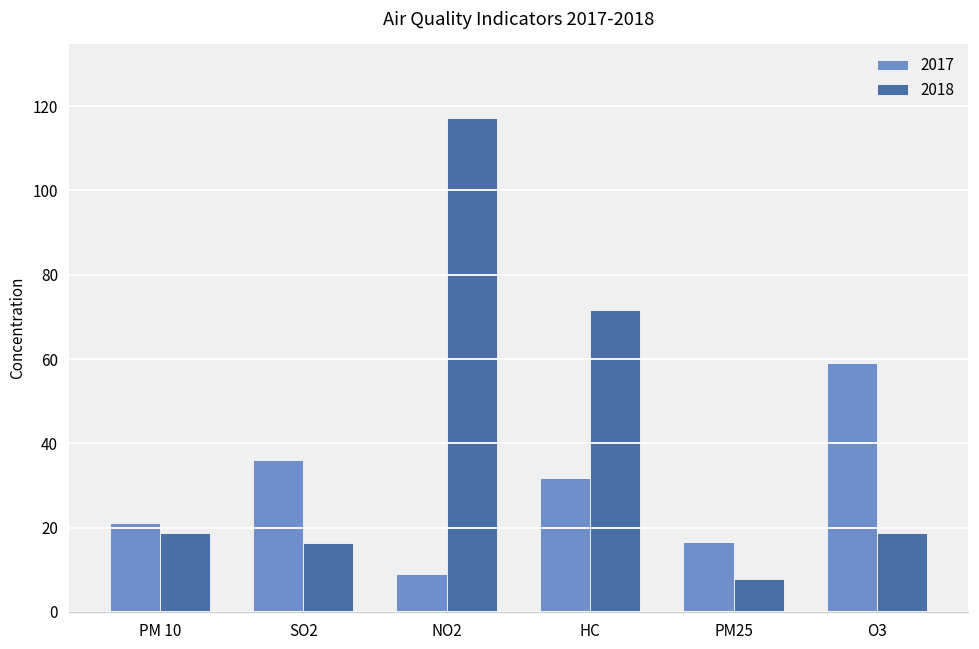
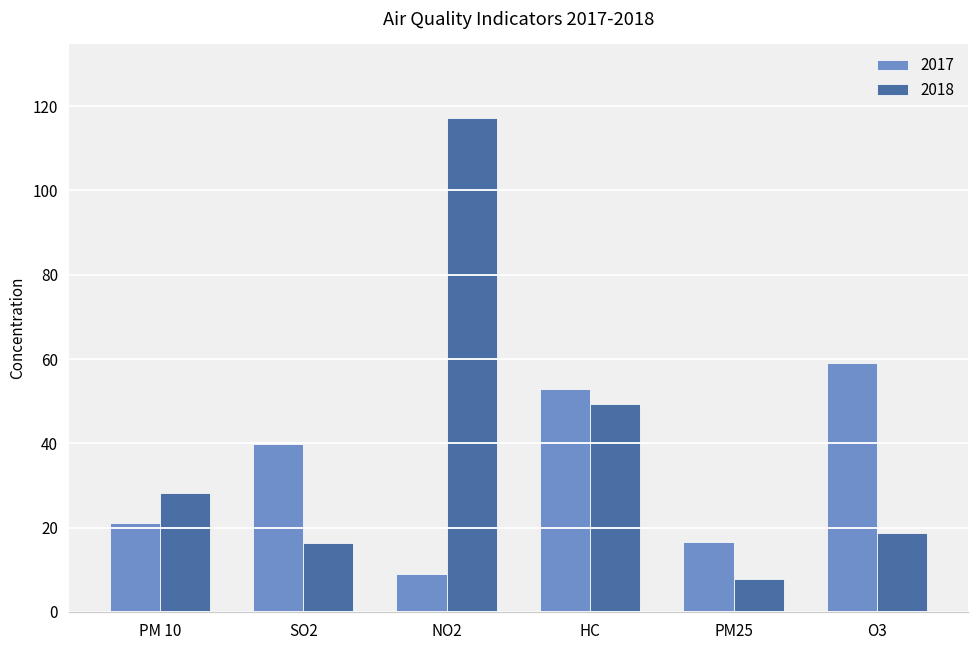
  {
    "2017": {
      "PM 10": 21,
-     "SO2": 36,
+     "SO2": 40,
      "NO2": 9,
-     "HC": 32,
+     "HC": 53,
      "PM25": 17,
      "O3": 59
    },
    "2018": {
-     "PM 10": 19,
+     "PM 10": 28,
      "SO2": 16,
      "NO2": 117,
-     "HC": 72,
+     "HC": 49,
      "PM25": 8,
      "O3": 19
    }
  }
